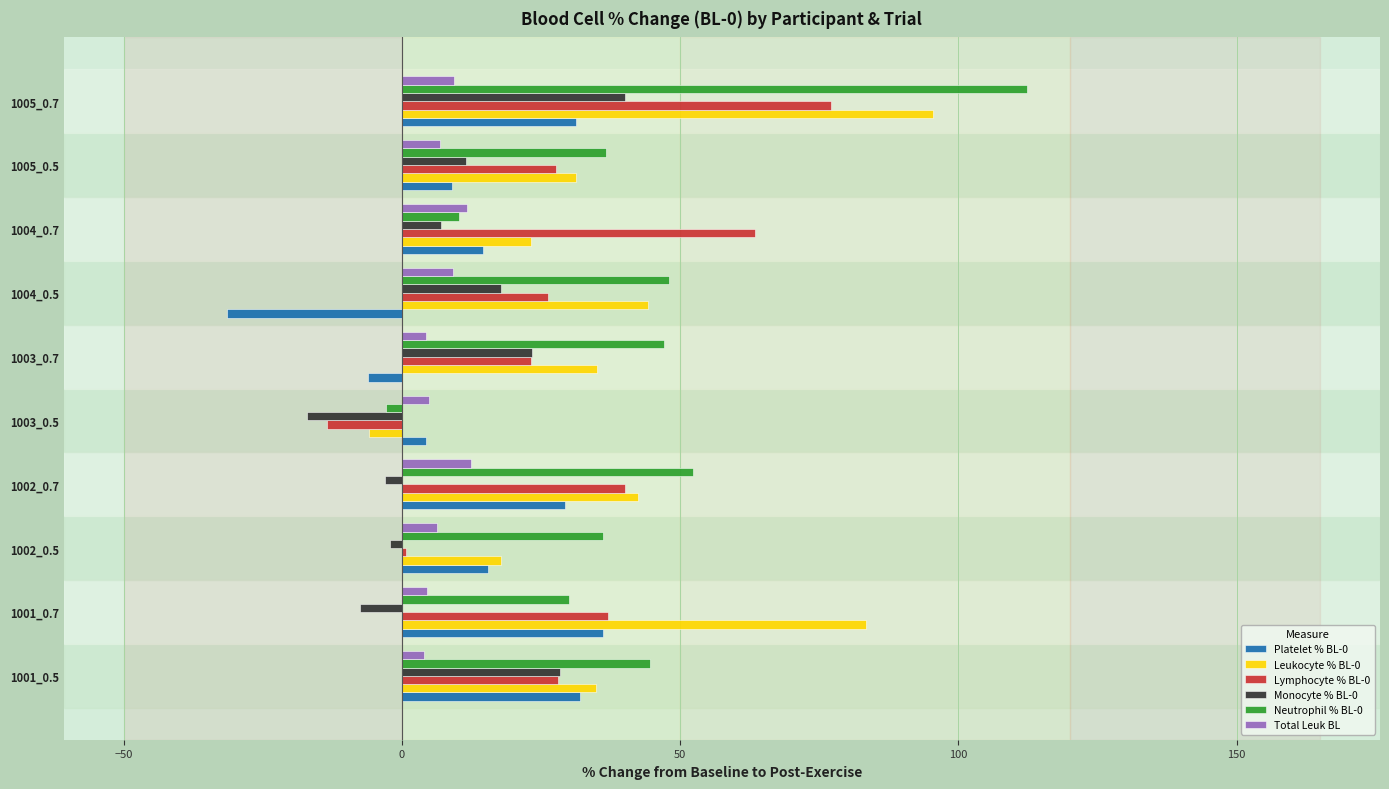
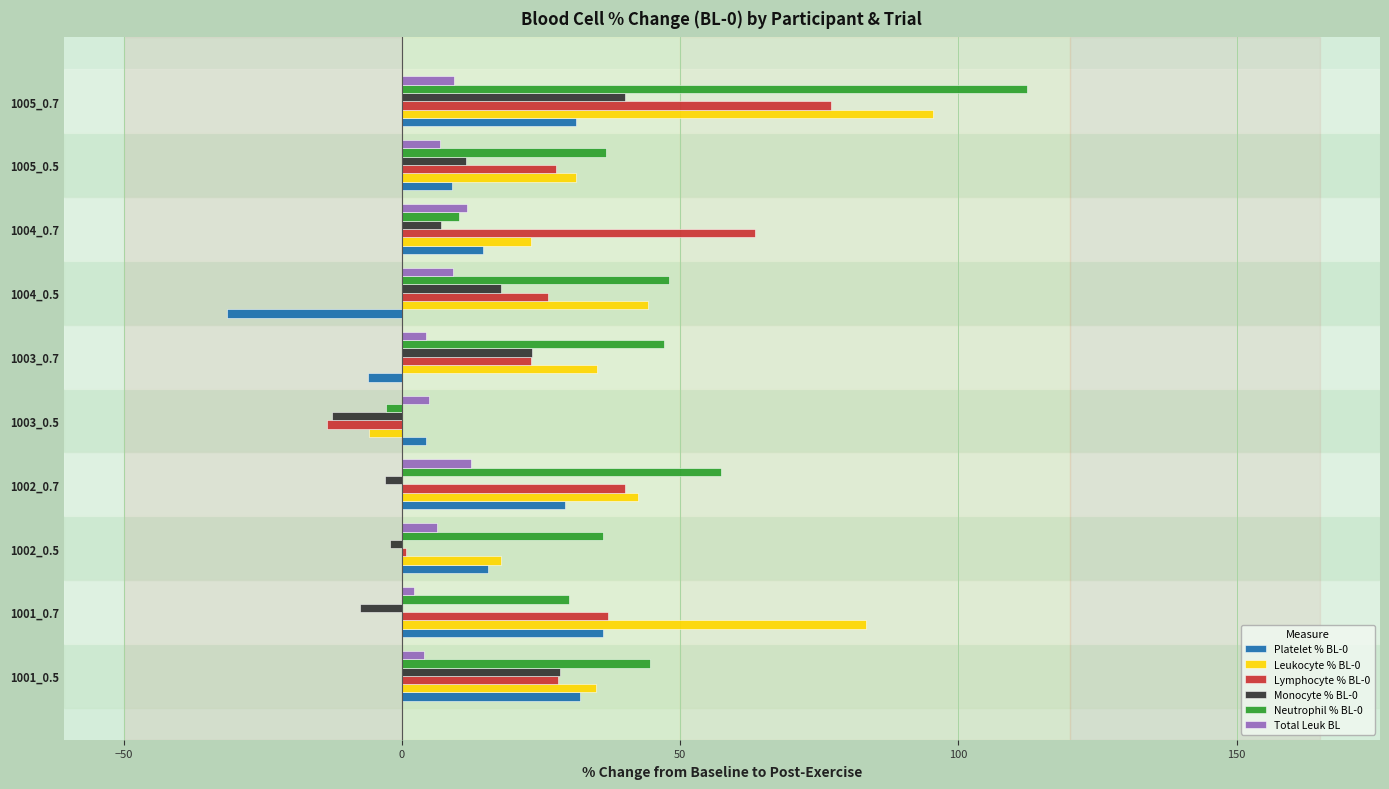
  {
    "Platelet % BL-0": {
      "1005_0.7": 31,
      "1005_0.5": 9,
      "1004_0.7": 15,
      "1004_0.5": -31,
      "1003_0.7": -6,
      "1003_0.5": 4,
      "1002_0.7": 29,
      "1002_0.5": 16,
      "1001_0.7": 36,
      "1001_0.5": 32
    },
    "Leukocyte % BL-0": {
      "1005_0.7": 95,
      "1005_0.5": 31,
      "1004_0.7": 23,
      "1004_0.5": 44,
      "1003_0.7": 35,
      "1003_0.5": -6,
      "1002_0.7": 42,
      "1002_0.5": 18,
      "1001_0.7": 83,
      "1001_0.5": 35
    },
    "Lymphocyte % BL-0": {
      "1005_0.7": 77,
      "1005_0.5": 28,
      "1004_0.7": 63,
      "1004_0.5": 26,
      "1003_0.7": 23,
      "1003_0.5": -14,
      "1002_0.7": 40,
      "1002_0.5": 1,
      "1001_0.7": 37,
      "1001_0.5": 28
    },
    "Monocyte % BL-0": {
      "1005_0.7": 40,
      "1005_0.5": 11,
      "1004_0.7": 7,
      "1004_0.5": 18,
      "1003_0.7": 23,
-     "1003_0.5": -17,
+     "1003_0.5": -13,
      "1002_0.7": -3,
      "1002_0.5": -2,
      "1001_0.7": -8,
      "1001_0.5": 28
    },
    "Neutrophil % BL-0": {
      "1005_0.7": 112,
      "1005_0.5": 37,
      "1004_0.7": 10,
      "1004_0.5": 48,
      "1003_0.7": 47,
      "1003_0.5": -3,
-     "1002_0.7": 52,
+     "1002_0.7": 57,
      "1002_0.5": 36,
      "1001_0.7": 30,
      "1001_0.5": 45
    },
    "Total Leuk BL": {
      "1005_0.7": 9,
      "1005_0.5": 7,
      "1004_0.7": 12,
      "1004_0.5": 9,
      "1003_0.7": 4,
      "1003_0.5": 5,
      "1002_0.7": 12,
      "1002_0.5": 6,
-     "1001_0.7": 5,
+     "1001_0.7": 2,
      "1001_0.5": 4
    }
  }
